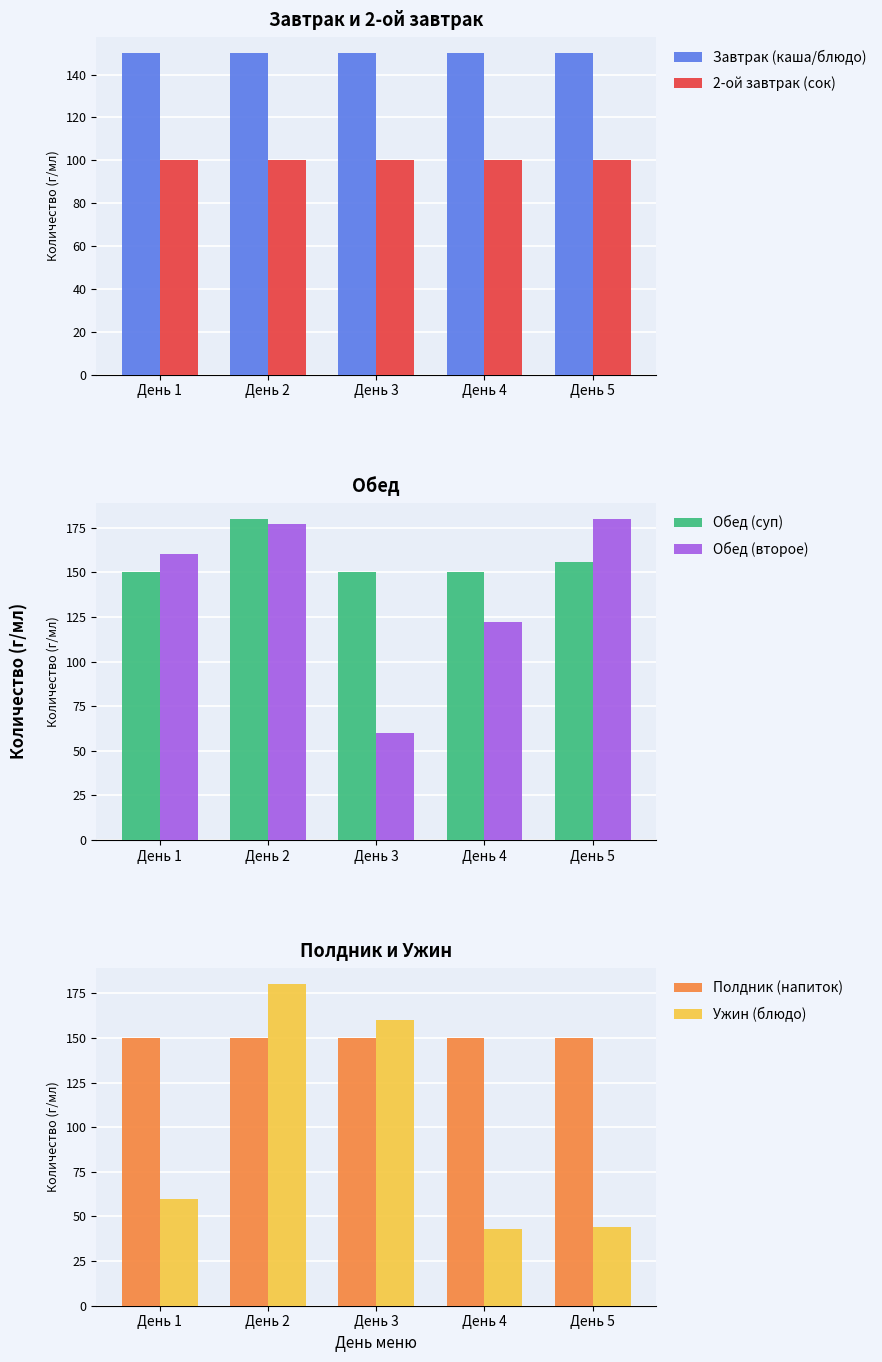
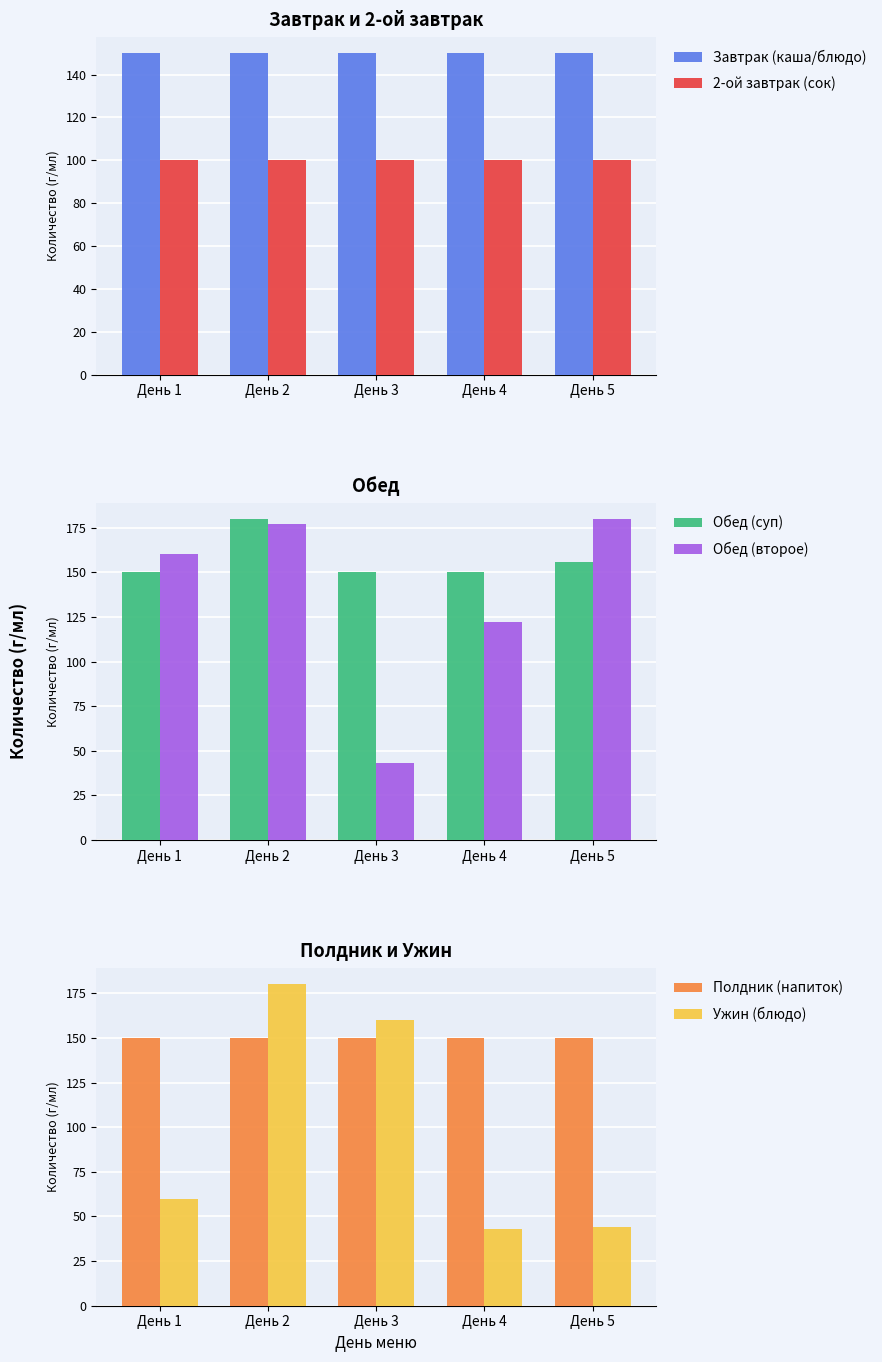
  {
    "Завтрак и 2-ой завтрак": {
      "Завтрак (каша/блюдо)": {
        "День 1": 150,
        "День 2": 150,
        "День 3": 150,
        "День 4": 150,
        "День 5": 150
      },
      "2-ой завтрак (сок)": {
        "День 1": 100,
        "День 2": 100,
        "День 3": 100,
        "День 4": 100,
        "День 5": 100
      }
    },
    "Обед": {
      "Обед (суп)": {
        "День 1": 150,
        "День 2": 180,
        "День 3": 150,
        "День 4": 150,
        "День 5": 156
      },
      "Обед (второе)": {
        "День 1": 160,
        "День 2": 177,
-       "День 3": 60,
+       "День 3": 43,
        "День 4": 122,
        "День 5": 180
      }
    },
    "Полдник и Ужин": {
      "Полдник (напиток)": {
        "День 1": 150,
        "День 2": 150,
        "День 3": 150,
        "День 4": 150,
        "День 5": 150
      },
      "Ужин (блюдо)": {
        "День 1": 60,
        "День 2": 180,
        "День 3": 160,
        "День 4": 43,
        "День 5": 44
      }
    }
  }
